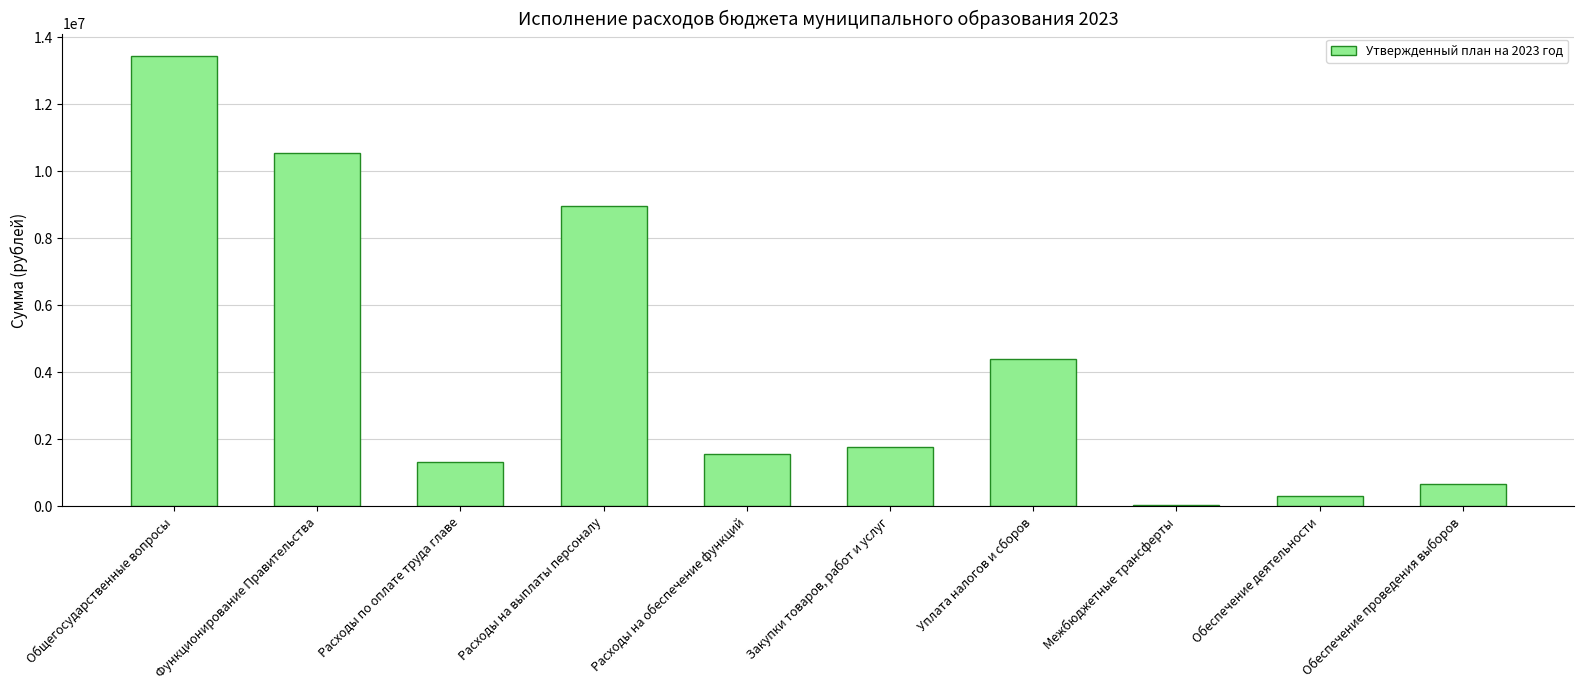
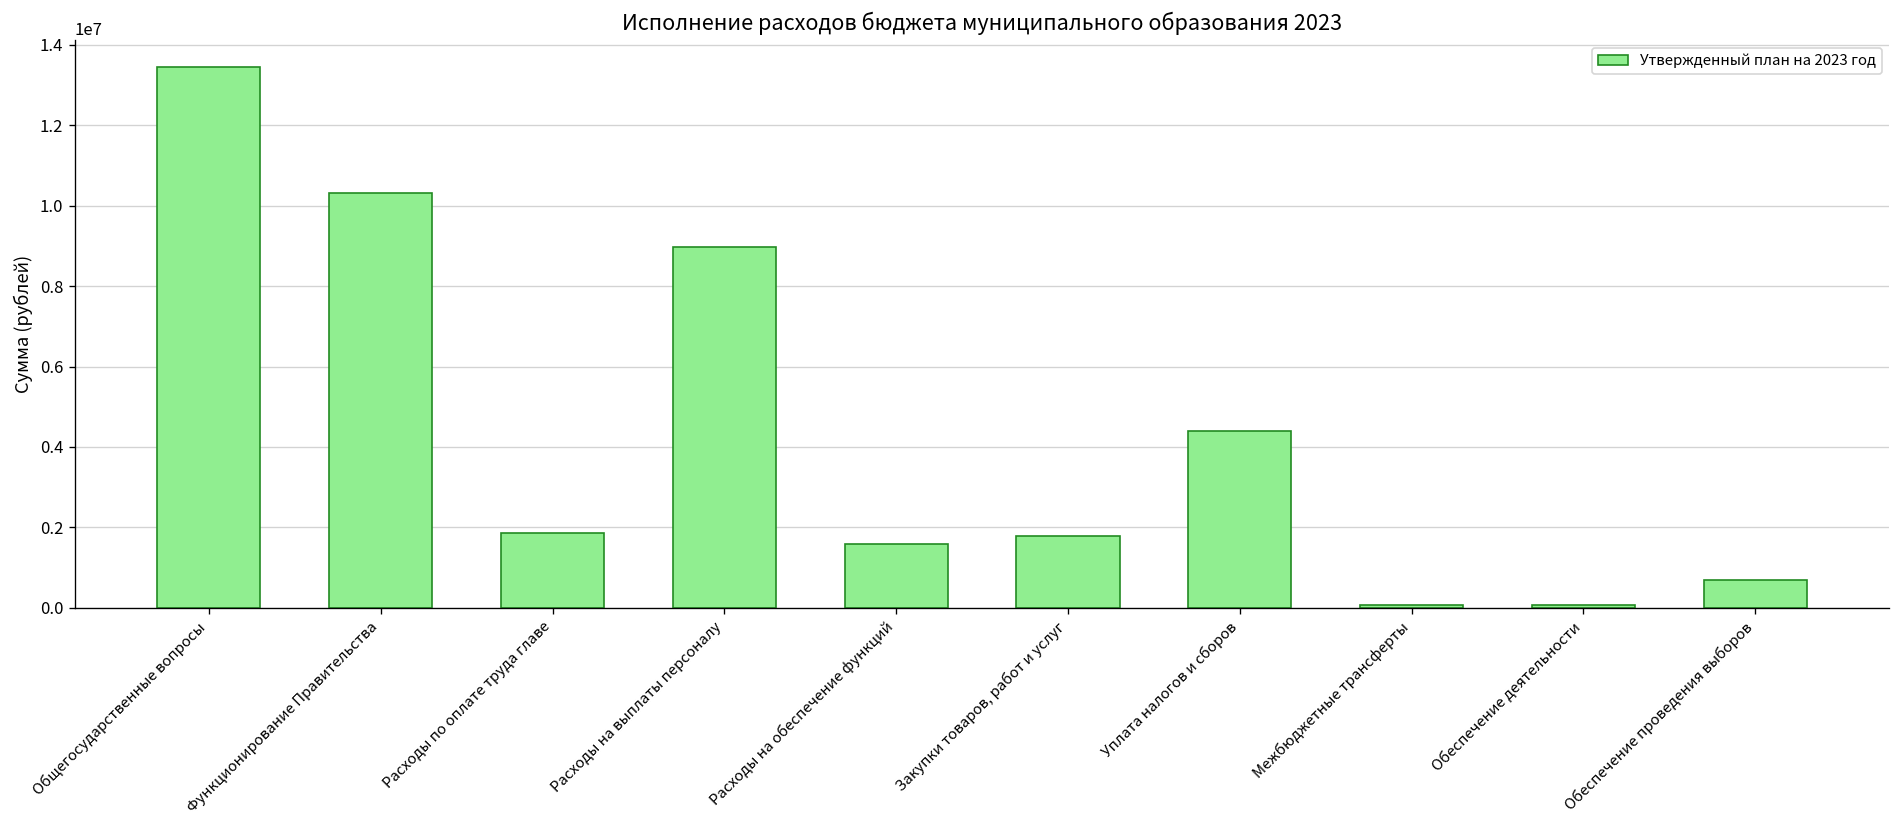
  {
    "Общегосударственные вопросы": 13400000,
-   "Функционирование Правительства": 10600000,
-   "Расходы по оплате труда главе": 1300000,
+   "Функционирование Правительства": 10300000,
+   "Расходы по оплате труда главе": 1900000,
    "Расходы на выплаты персоналу": 9000000,
    "Расходы на обеспечение функций": 1600000,
    "Закупки товаров, работ и услуг": 1800000,
    "Уплата налогов и сборов": 4400000,
-   "Обеспечение деятельности": 300000,
+   "Обеспечение деятельности": 100000,
    "Обеспечение проведения выборов": 700000
  }
